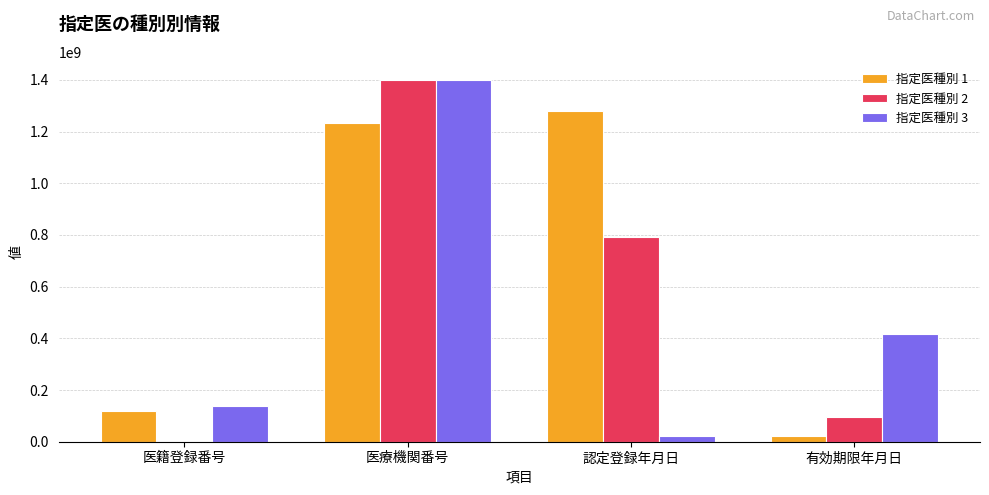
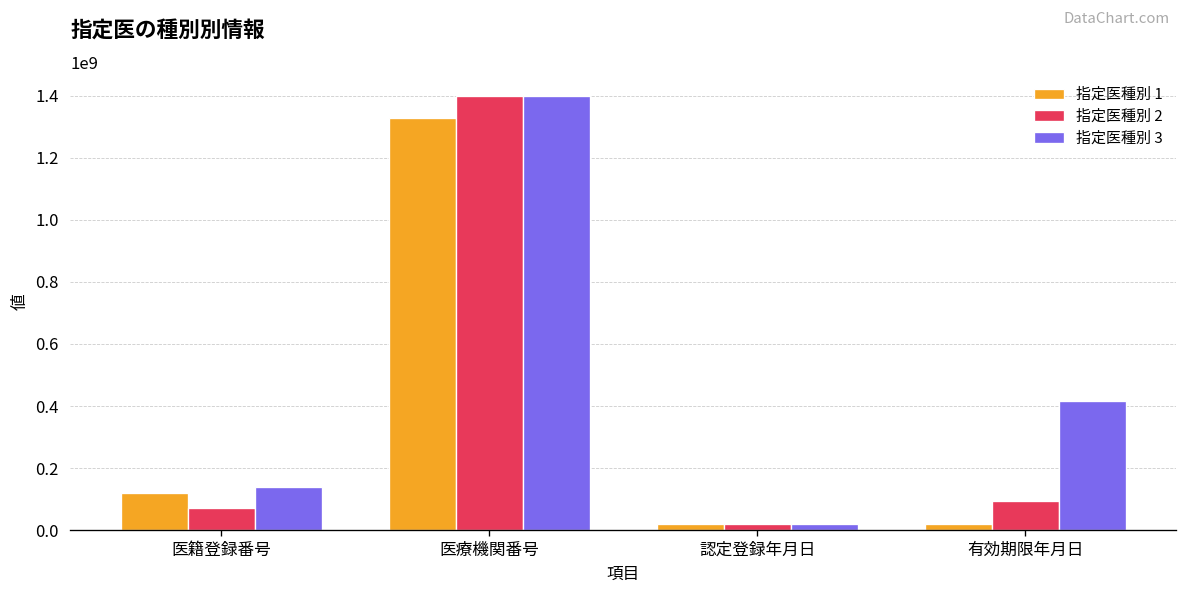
  {
    "指定医種別 1": {
      "医籍登録番号": 120000000,
-     "医療機関番号": 1230000000,
-     "認定登録年月日": 1280000000,
+     "医療機関番号": 1330000000,
+     "認定登録年月日": 20000000,
      "有効期限年月日": 20000000
    },
    "指定医種別 2": {
-     "医籍登録番号": 0,
+     "医籍登録番号": 70000000,
      "医療機関番号": 1400000000,
-     "認定登録年月日": 790000000,
+     "認定登録年月日": 20000000,
      "有効期限年月日": 90000000
    },
    "指定医種別 3": {
      "医籍登録番号": 140000000,
      "医療機関番号": 1400000000,
      "認定登録年月日": 20000000,
      "有効期限年月日": 420000000
    }
  }
